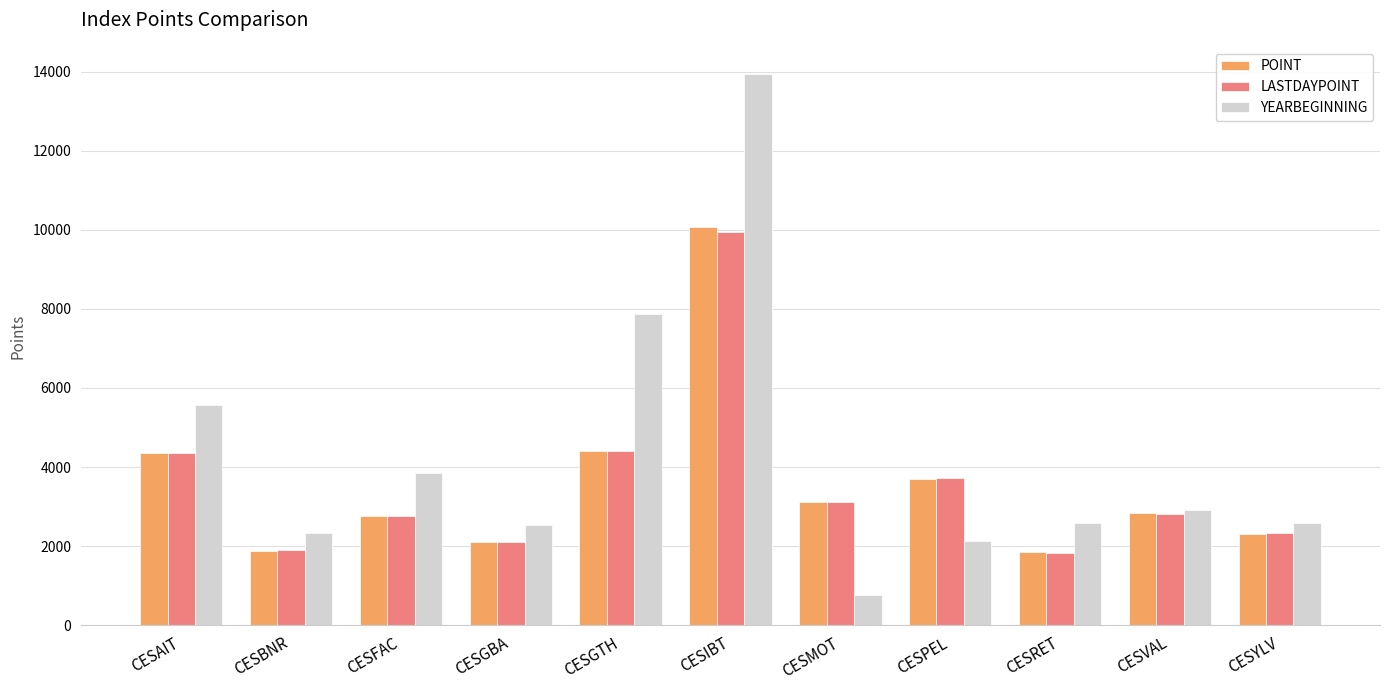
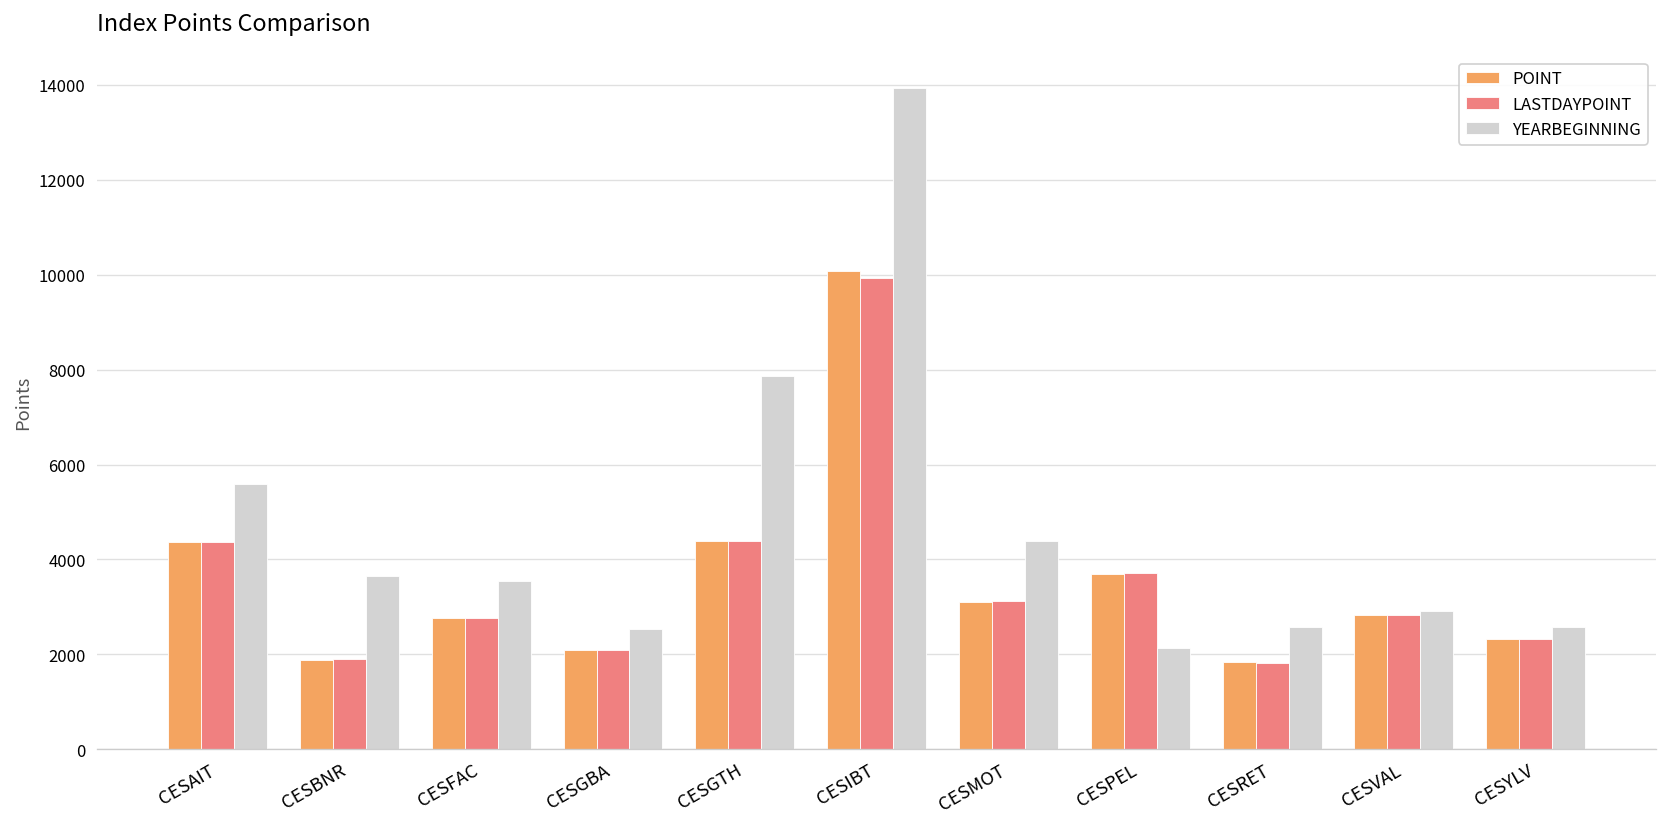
  {
    "YEARBEGINNING": {
      "CESAIT": 5600,
-     "CESBNR": 2300,
-     "CESFAC": 3800,
+     "CESBNR": 3600,
+     "CESFAC": 3500,
      "CESGBA": 2500,
      "CESGTH": 7900,
      "CESIBT": 13900,
-     "CESMOT": 800,
+     "CESMOT": 4400,
      "CESPEL": 2100,
      "CESRET": 2600,
      "CESVAL": 2900,
      "CESYLV": 2600
    }
  }
